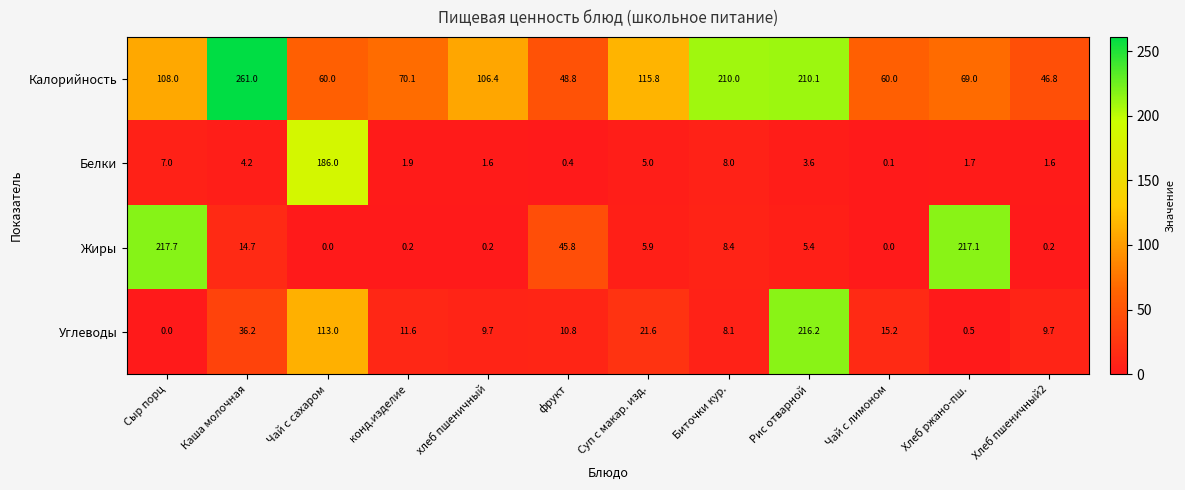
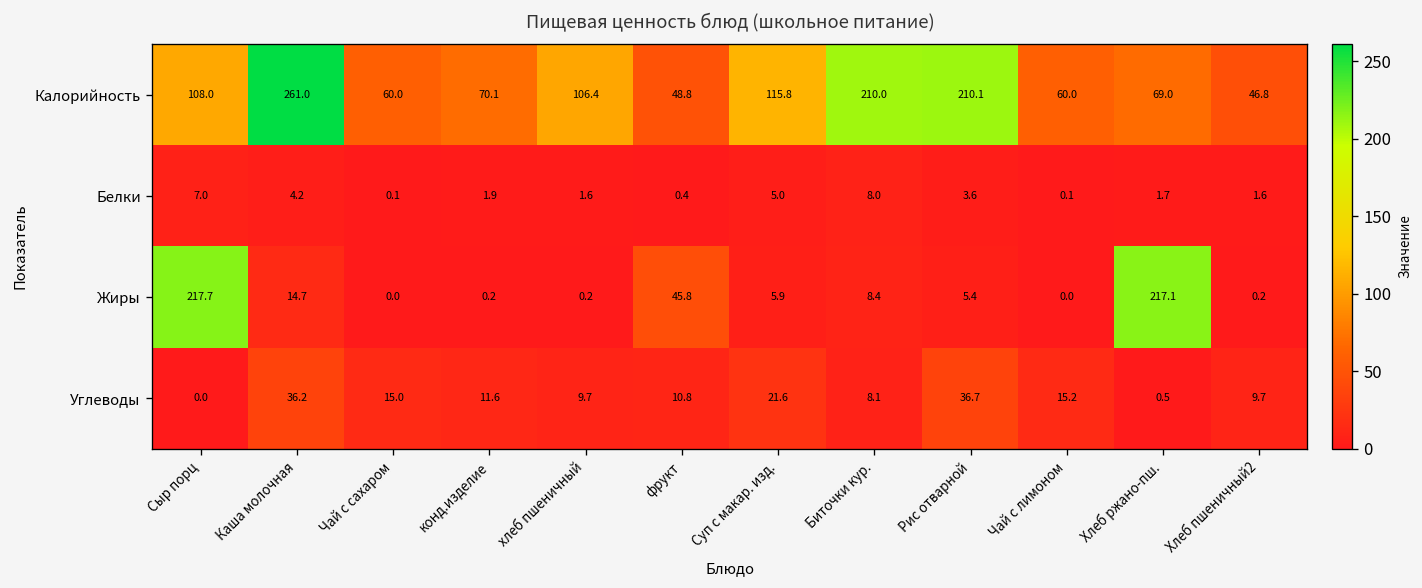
  {
    "Калорийность": {
      "Сыр порц": 108.0,
      "Каша молочная": 261.0,
      "Чай с сахаром": 60.0,
      "конд.изделие": 70.1,
      "хлеб пшеничный": 106.4,
      "фрукт": 48.8,
      "Суп с макар. изд.": 115.8,
      "Биточки кур.": 210.0,
      "Рис отварной": 210.1,
      "Чай с лимоном": 60.0,
      "Хлеб ржано-пш.": 69.0,
      "Хлеб пшеничный2": 46.8
    },
    "Белки": {
      "Сыр порц": 7.0,
      "Каша молочная": 4.2,
-     "Чай с сахаром": 186.0,
+     "Чай с сахаром": 0.1,
      "конд.изделие": 1.9,
      "хлеб пшеничный": 1.6,
      "фрукт": 0.4,
      "Суп с макар. изд.": 5.0,
      "Биточки кур.": 8.0,
      "Рис отварной": 3.6,
      "Чай с лимоном": 0.1,
      "Хлеб ржано-пш.": 1.7,
      "Хлеб пшеничный2": 1.6
    },
    "Жиры": {
      "Сыр порц": 217.7,
      "Каша молочная": 14.7,
      "Чай с сахаром": 0.0,
      "конд.изделие": 0.2,
      "хлеб пшеничный": 0.2,
      "фрукт": 45.8,
      "Суп с макар. изд.": 5.9,
      "Биточки кур.": 8.4,
      "Рис отварной": 5.4,
      "Чай с лимоном": 0.0,
      "Хлеб ржано-пш.": 217.1,
      "Хлеб пшеничный2": 0.2
    },
    "Углеводы": {
      "Сыр порц": 0.0,
      "Каша молочная": 36.2,
-     "Чай с сахаром": 113.0,
+     "Чай с сахаром": 15.0,
      "конд.изделие": 11.6,
      "хлеб пшеничный": 9.7,
      "фрукт": 10.8,
      "Суп с макар. изд.": 21.6,
      "Биточки кур.": 8.1,
-     "Рис отварной": 216.2,
+     "Рис отварной": 36.7,
      "Чай с лимоном": 15.2,
      "Хлеб ржано-пш.": 0.5,
      "Хлеб пшеничный2": 9.7
    }
  }
